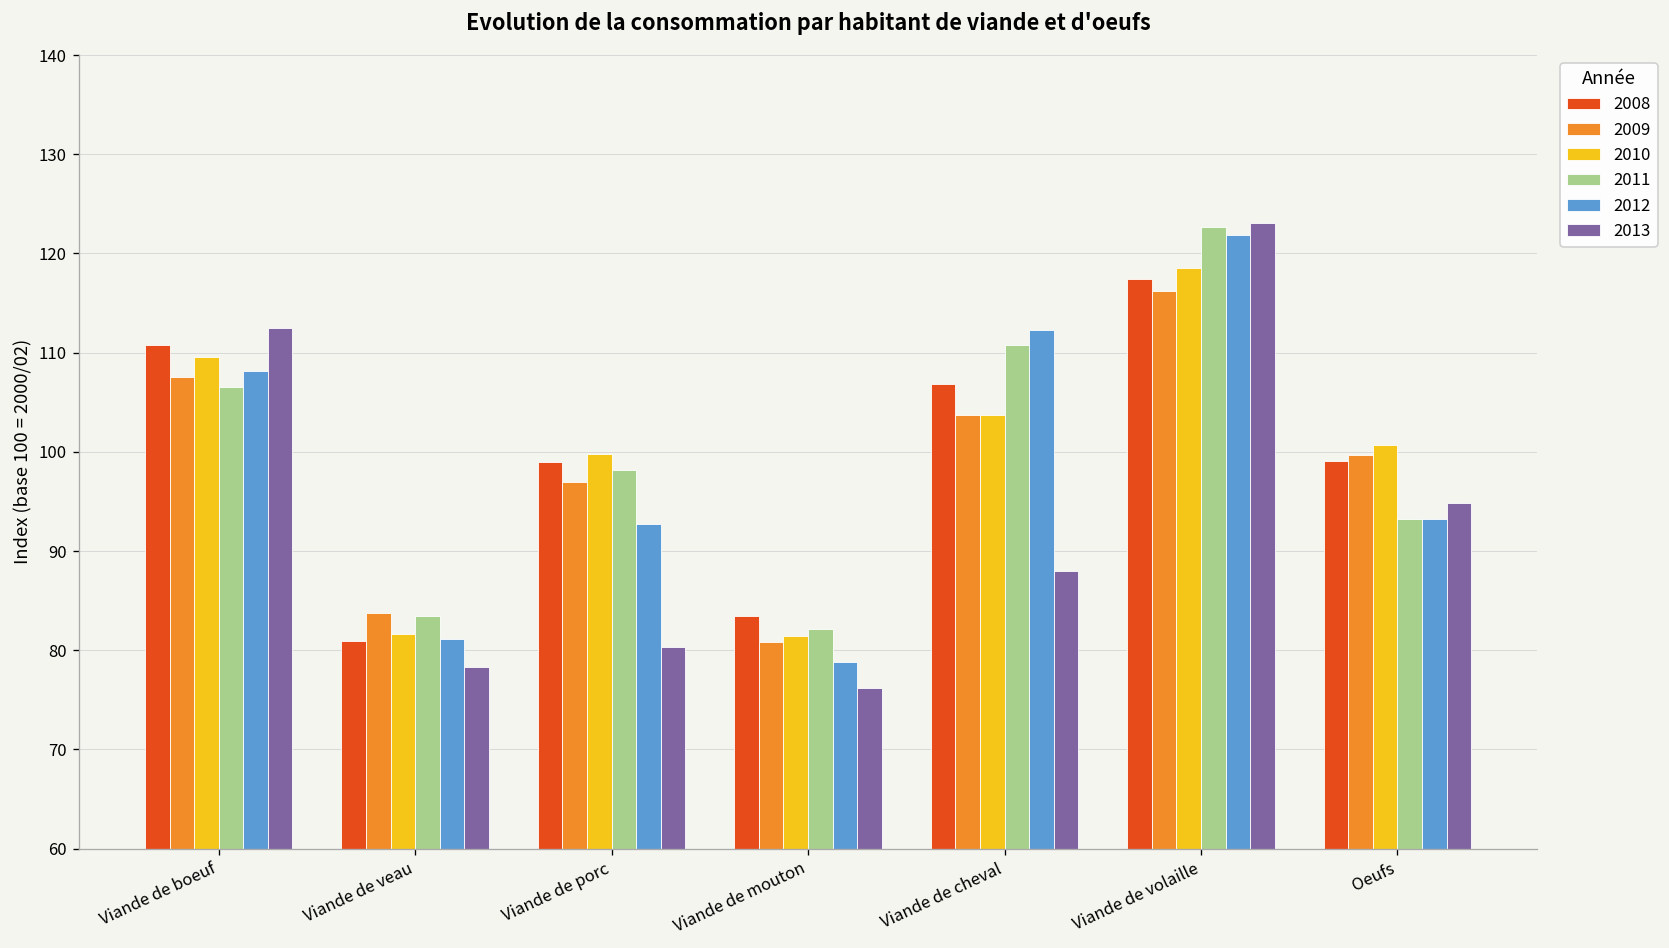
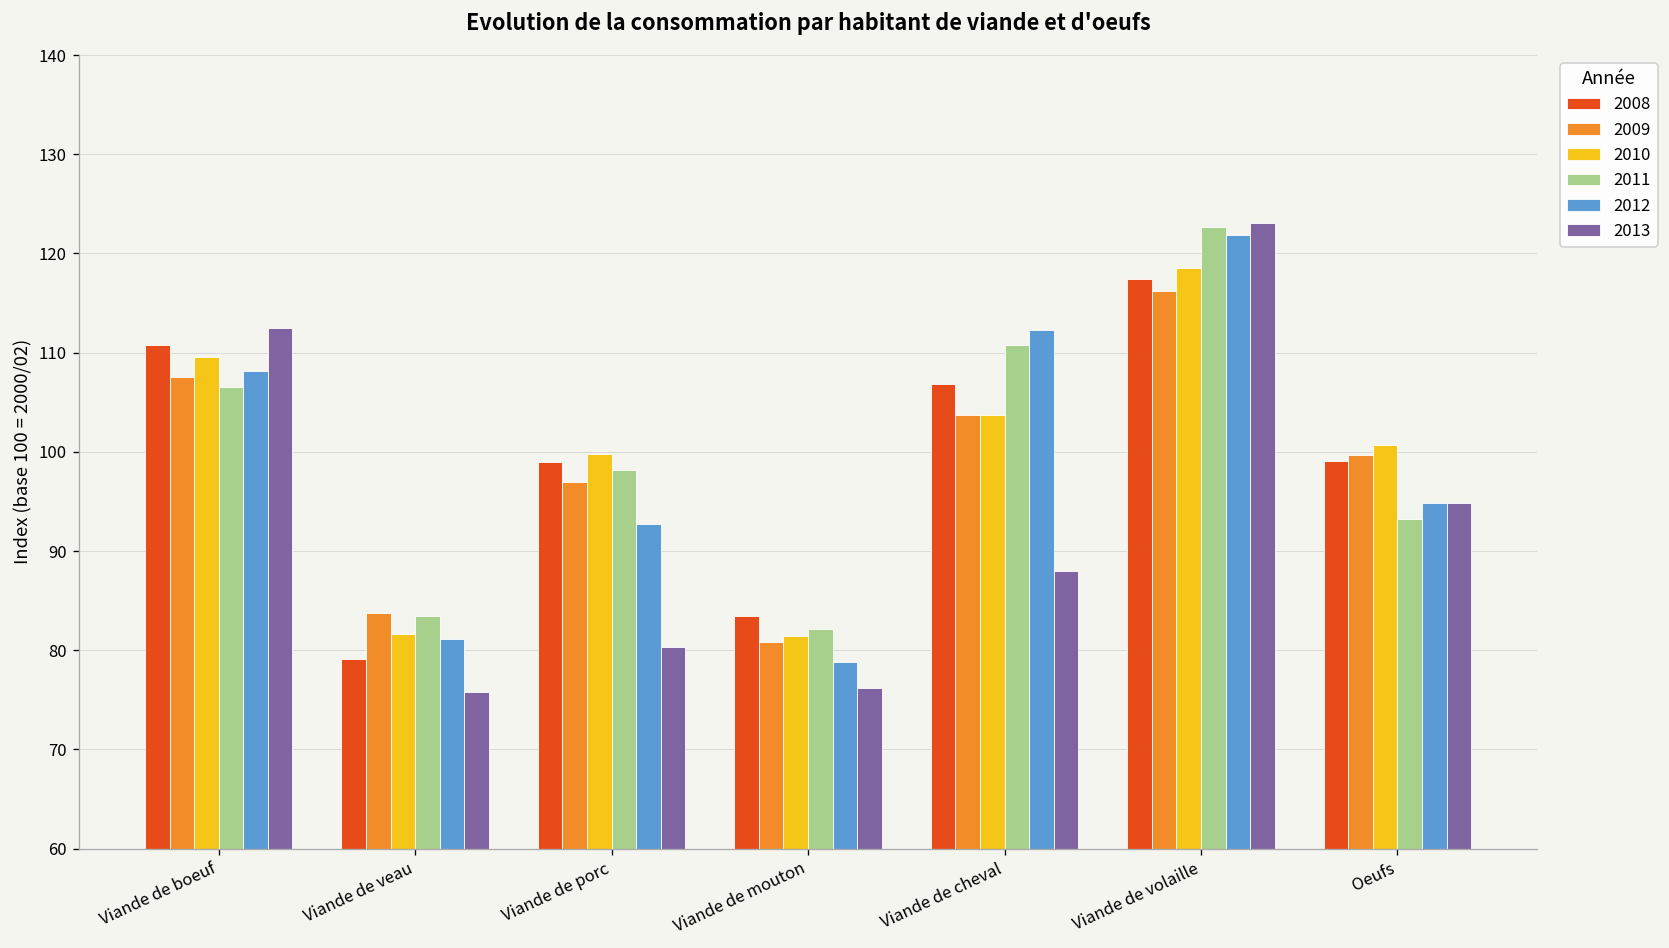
  {
    "2008": {
      "Viande de boeuf": 111,
-     "Viande de veau": 81,
+     "Viande de veau": 79,
      "Viande de porc": 99,
      "Viande de mouton": 83,
      "Viande de cheval": 107,
      "Viande de volaille": 117,
      "Oeufs": 99
    },
    "2011": {
      "Viande de boeuf": 107,
      "Viande de veau": 83,
      "Viande de porc": 98,
      "Viande de mouton": 82,
      "Viande de cheval": 111,
      "Viande de volaille": 123,
      "Oeufs": 93
    },
    "2012": {
      "Viande de boeuf": 108,
      "Viande de veau": 81,
      "Viande de porc": 93,
      "Viande de mouton": 79,
      "Viande de cheval": 112,
      "Viande de volaille": 122,
-     "Oeufs": 93
+     "Oeufs": 95
    },
    "2013": {
      "Viande de boeuf": 112,
-     "Viande de veau": 78,
+     "Viande de veau": 76,
      "Viande de porc": 80,
      "Viande de mouton": 76,
      "Viande de cheval": 88,
      "Viande de volaille": 123,
      "Oeufs": 95
    }
  }
